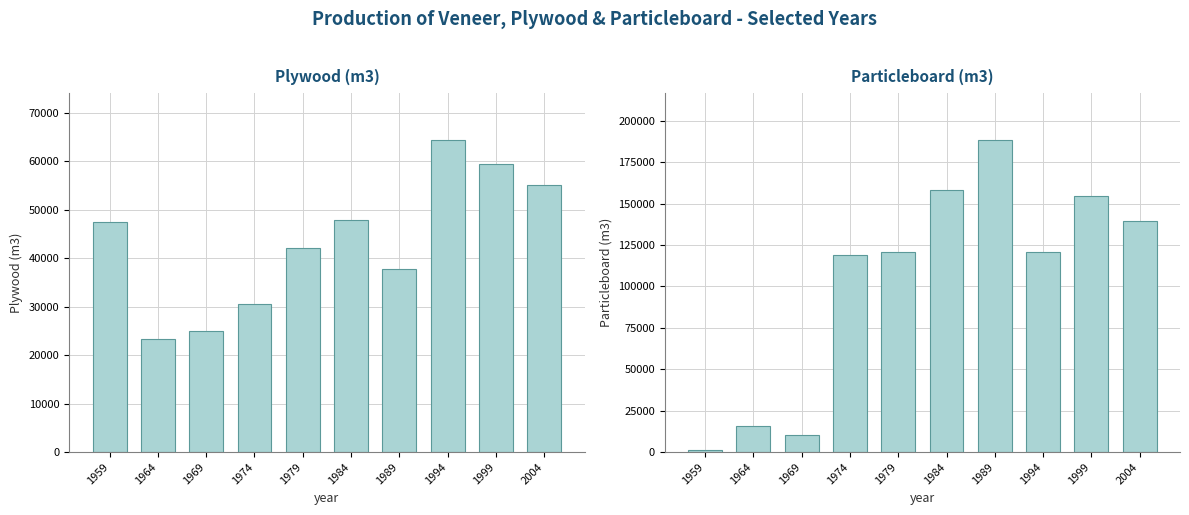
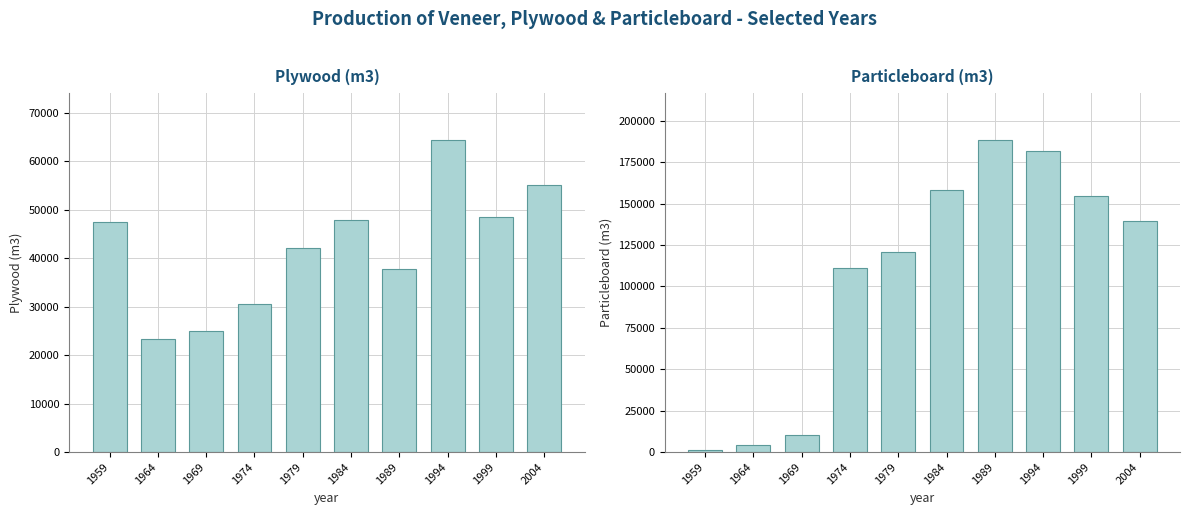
  {
    "Plywood (m3)": {
      "1959": 48000,
      "1964": 23000,
      "1969": 25000,
      "1974": 30000,
      "1979": 42000,
      "1984": 48000,
      "1989": 38000,
      "1994": 64000,
-     "1999": 59000,
+     "1999": 49000,
      "2004": 55000
    },
    "Particleboard (m3)": {
-     "1964": 16000,
+     "1964": 4000,
      "1969": 10000,
-     "1974": 119000,
+     "1974": 111000,
      "1979": 121000,
      "1984": 158000,
      "1989": 188000,
-     "1994": 121000,
+     "1994": 182000,
      "1999": 155000,
      "2004": 140000
    }
  }
